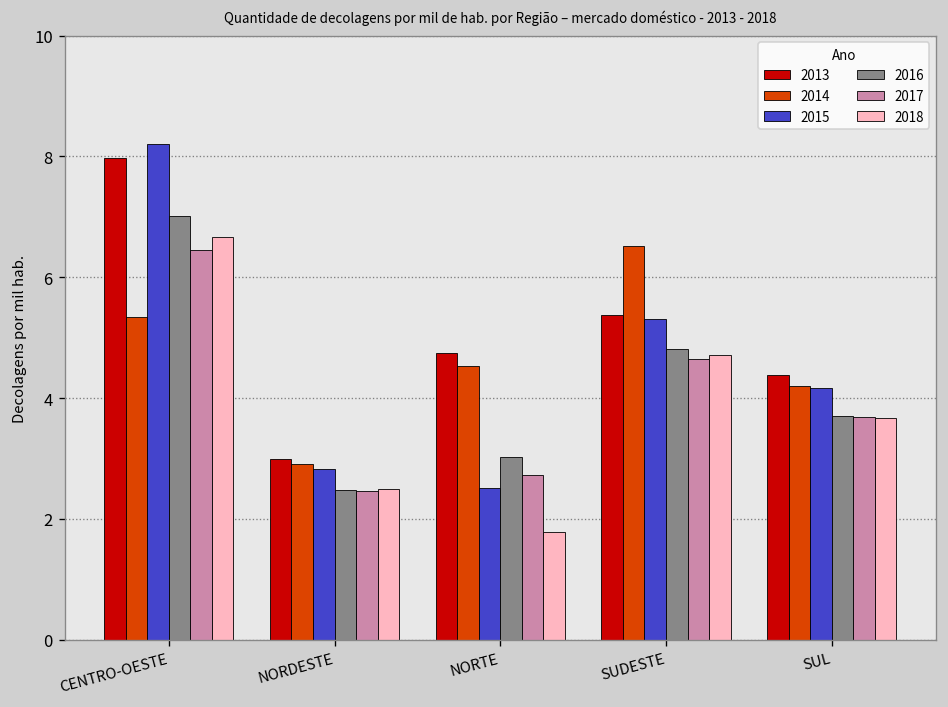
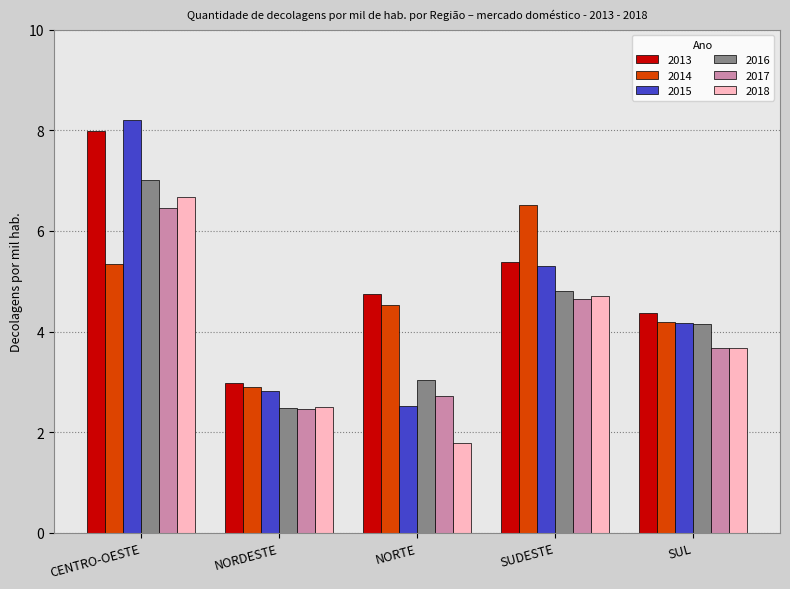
  {
    "2013": {
      "CENTRO-OESTE": 8.0,
      "NORDESTE": 3.0,
      "NORTE": 4.7,
      "SUDESTE": 5.4,
      "SUL": 4.4
    },
    "2014": {
      "CENTRO-OESTE": 5.3,
      "NORDESTE": 2.9,
      "NORTE": 4.5,
      "SUDESTE": 6.5,
      "SUL": 4.2
    },
    "2015": {
      "CENTRO-OESTE": 8.2,
      "NORDESTE": 2.8,
      "NORTE": 2.5,
      "SUDESTE": 5.3,
      "SUL": 4.2
    },
    "2016": {
      "CENTRO-OESTE": 7.0,
      "NORDESTE": 2.5,
      "NORTE": 3.0,
      "SUDESTE": 4.8,
-     "SUL": 3.7
+     "SUL": 4.1
    },
    "2017": {
      "CENTRO-OESTE": 6.5,
      "NORDESTE": 2.5,
      "NORTE": 2.7,
      "SUDESTE": 4.6,
      "SUL": 3.7
    },
    "2018": {
      "CENTRO-OESTE": 6.7,
      "NORDESTE": 2.5,
      "NORTE": 1.8,
      "SUDESTE": 4.7,
      "SUL": 3.7
    }
  }
